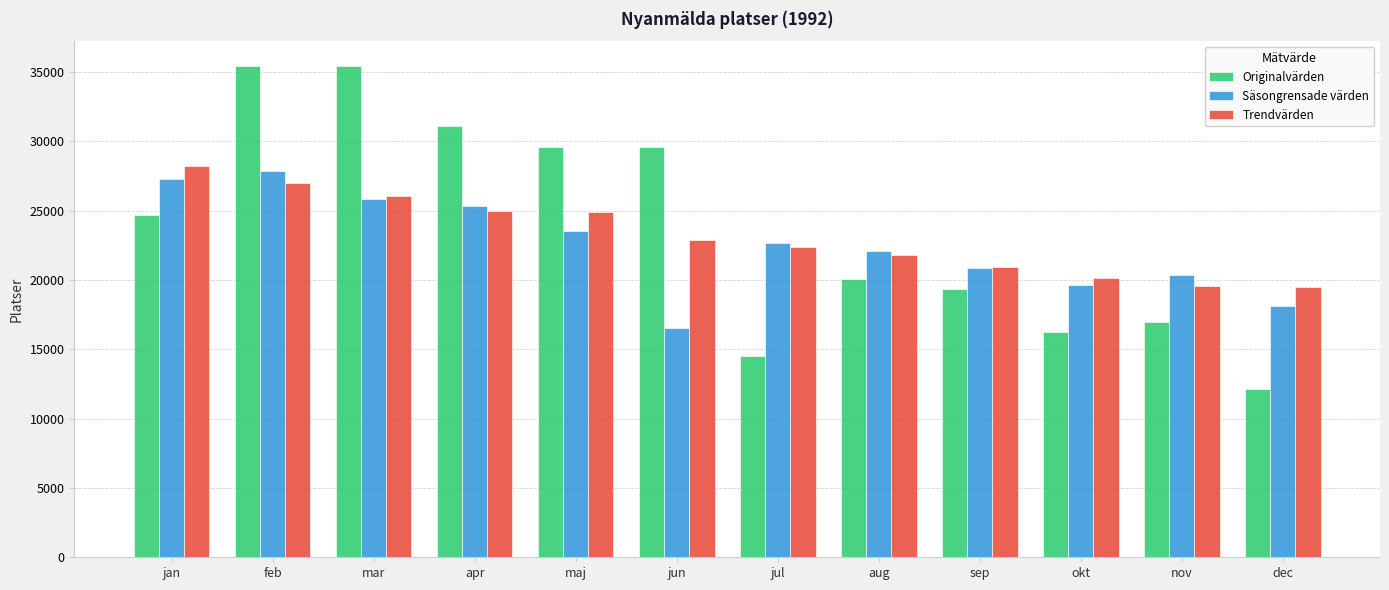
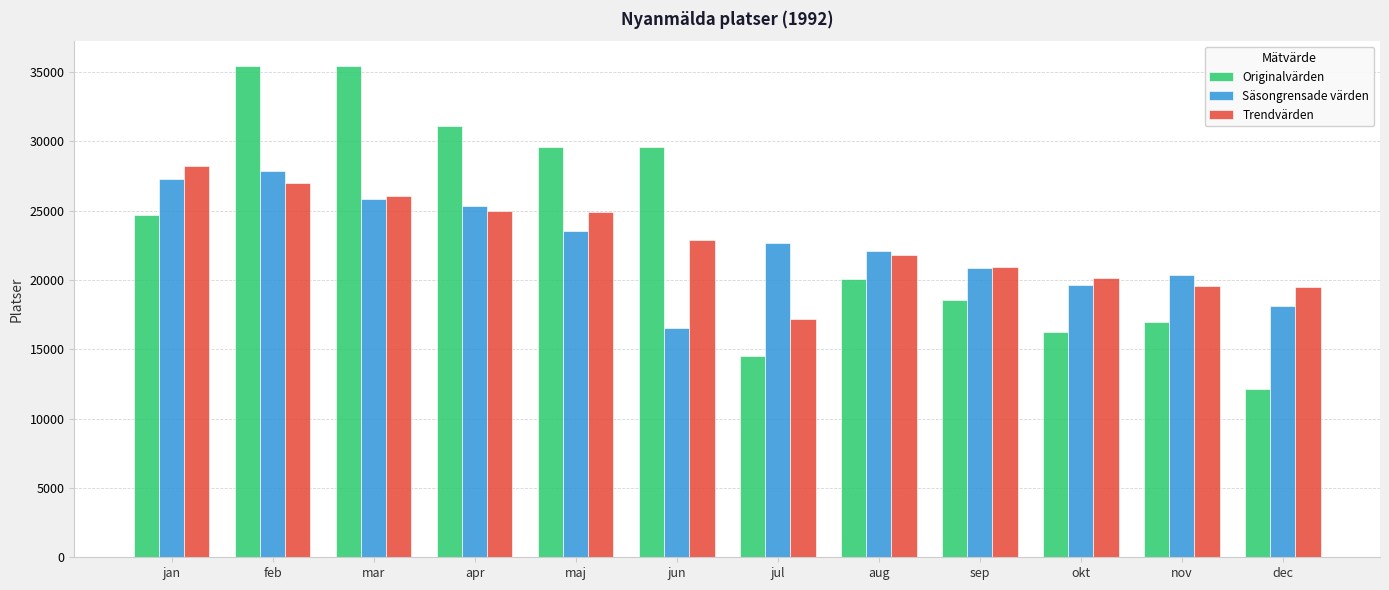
  {
    "Originalvärden": {
      "jan": 24700,
      "feb": 35500,
      "mar": 35400,
      "apr": 31100,
      "maj": 29600,
      "jun": 29600,
      "jul": 14500,
      "aug": 20100,
-     "sep": 19400,
+     "sep": 18600,
      "okt": 16300,
      "nov": 17000,
      "dec": 12100
    },
    "Säsongrensade värden": {
      "jan": 27300,
      "feb": 27900,
      "mar": 25800,
      "apr": 25300,
      "maj": 23500,
      "jun": 16500,
      "jul": 22700,
      "aug": 22100,
      "sep": 20900,
      "okt": 19600,
      "nov": 20300,
      "dec": 18100
    },
    "Trendvärden": {
      "jan": 28300,
      "feb": 27000,
      "mar": 26100,
      "apr": 25000,
      "maj": 24900,
      "jun": 22900,
-     "jul": 22400,
+     "jul": 17200,
      "aug": 21800,
      "sep": 20900,
      "okt": 20200,
      "nov": 19500,
      "dec": 19500
    }
  }
